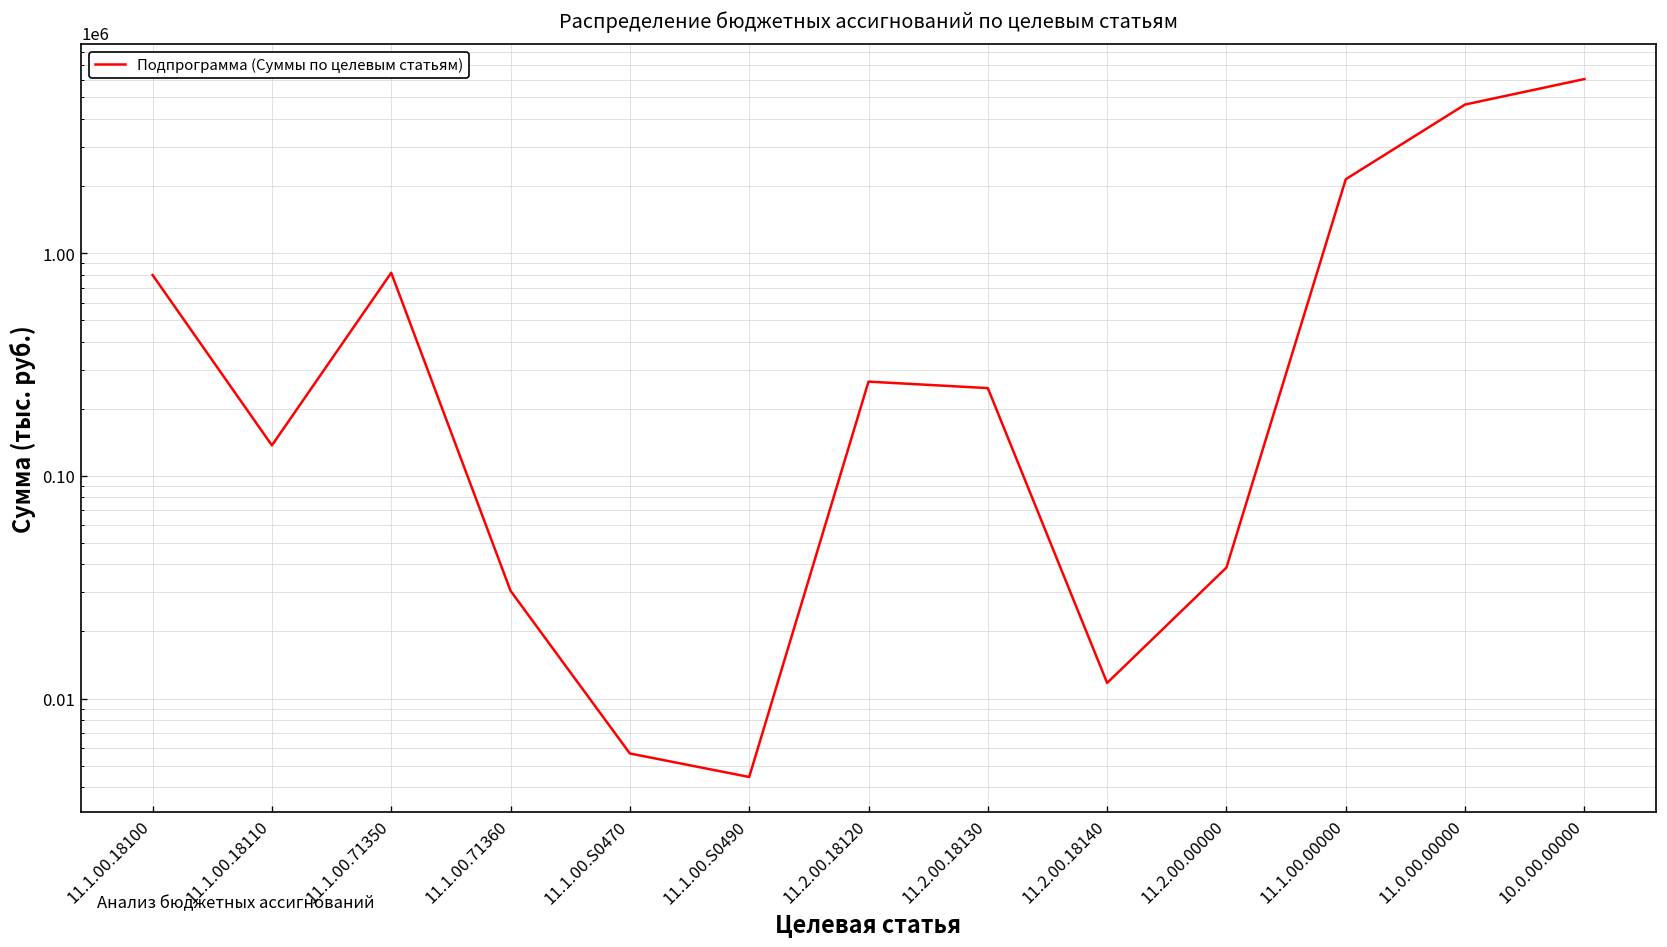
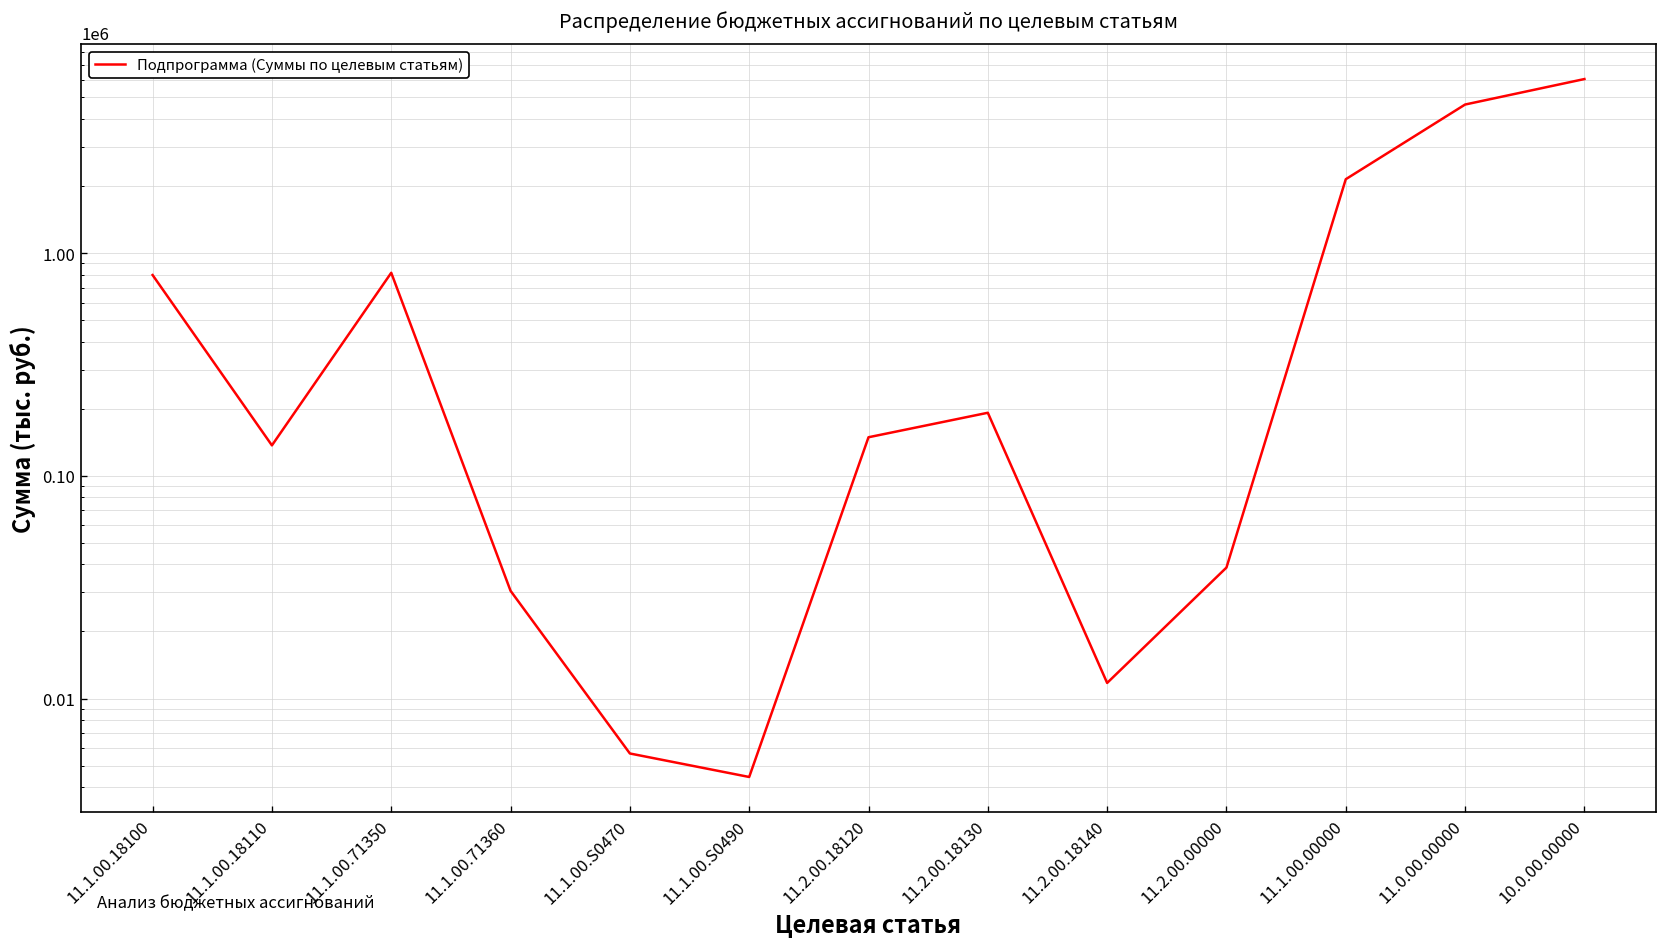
  {
    "11.1.00.18100": 800000,
    "11.1.00.18110": 140000,
    "11.1.00.71350": 800000,
    "11.1.00.71360": 30000,
    "11.1.00.S0470": 5700,
    "11.1.00.S0490": 4400,
-   "11.2.00.18120": 260000,
-   "11.2.00.18130": 250000,
+   "11.2.00.18120": 150000,
+   "11.2.00.18130": 190000,
    "11.2.00.18140": 12000,
    "11.2.00.00000": 39000,
    "11.1.00.00000": 2100000,
    "11.0.00.00000": 4600000,
    "10.0.00.00000": 6000000
  }
